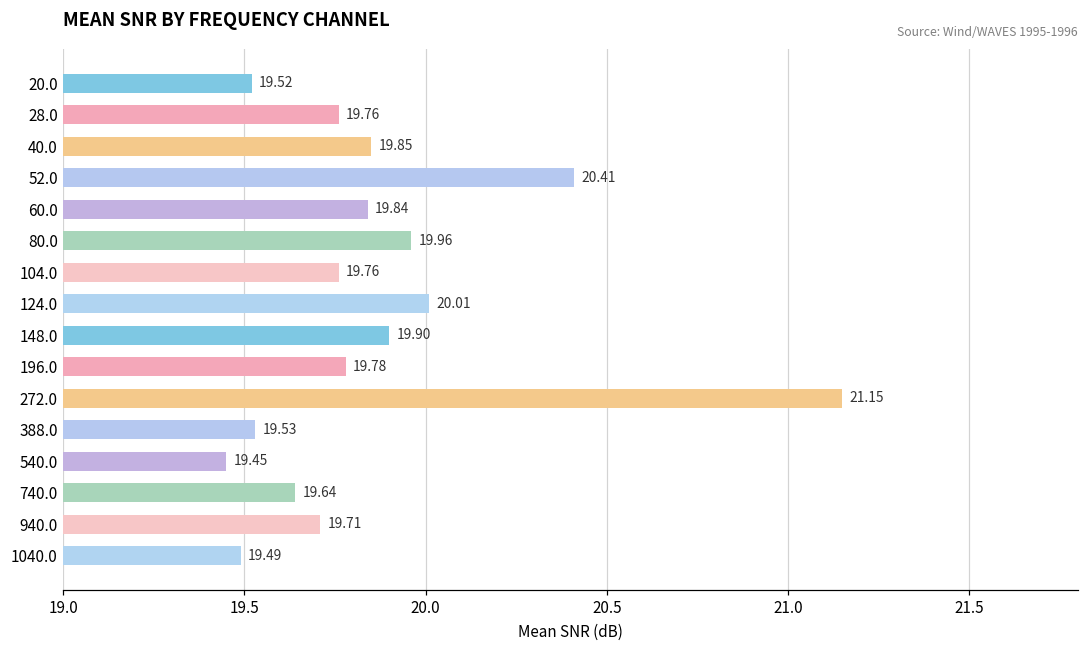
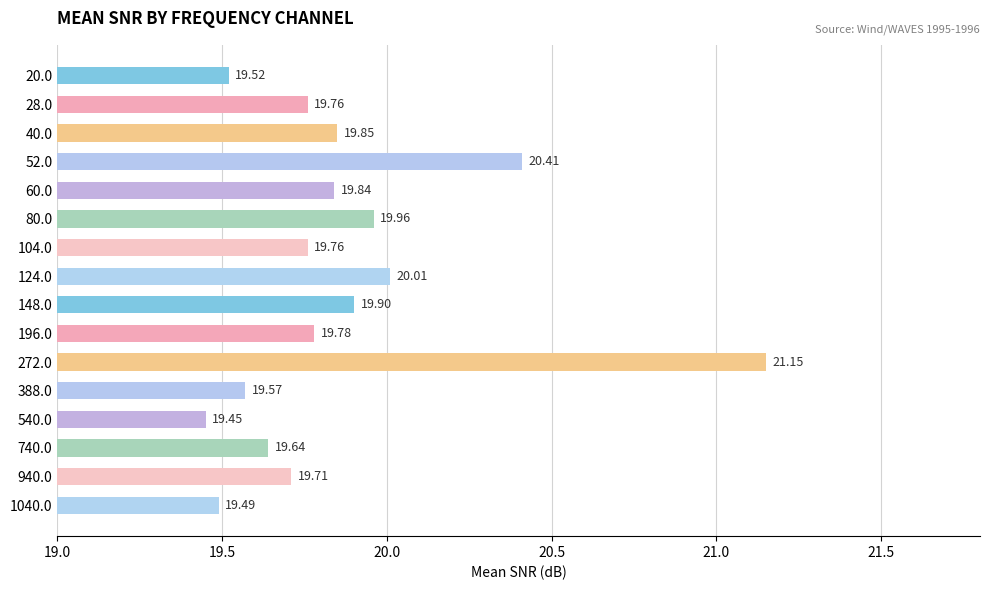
  {
    "20.0": 19.52,
    "28.0": 19.76,
    "40.0": 19.85,
    "52.0": 20.41,
    "60.0": 19.84,
    "80.0": 19.96,
    "104.0": 19.76,
    "124.0": 20.01,
    "148.0": 19.90,
    "196.0": 19.78,
    "272.0": 21.15,
-   "388.0": 19.53,
+   "388.0": 19.57,
    "540.0": 19.45,
    "740.0": 19.64,
    "940.0": 19.71,
    "1040.0": 19.49
  }
